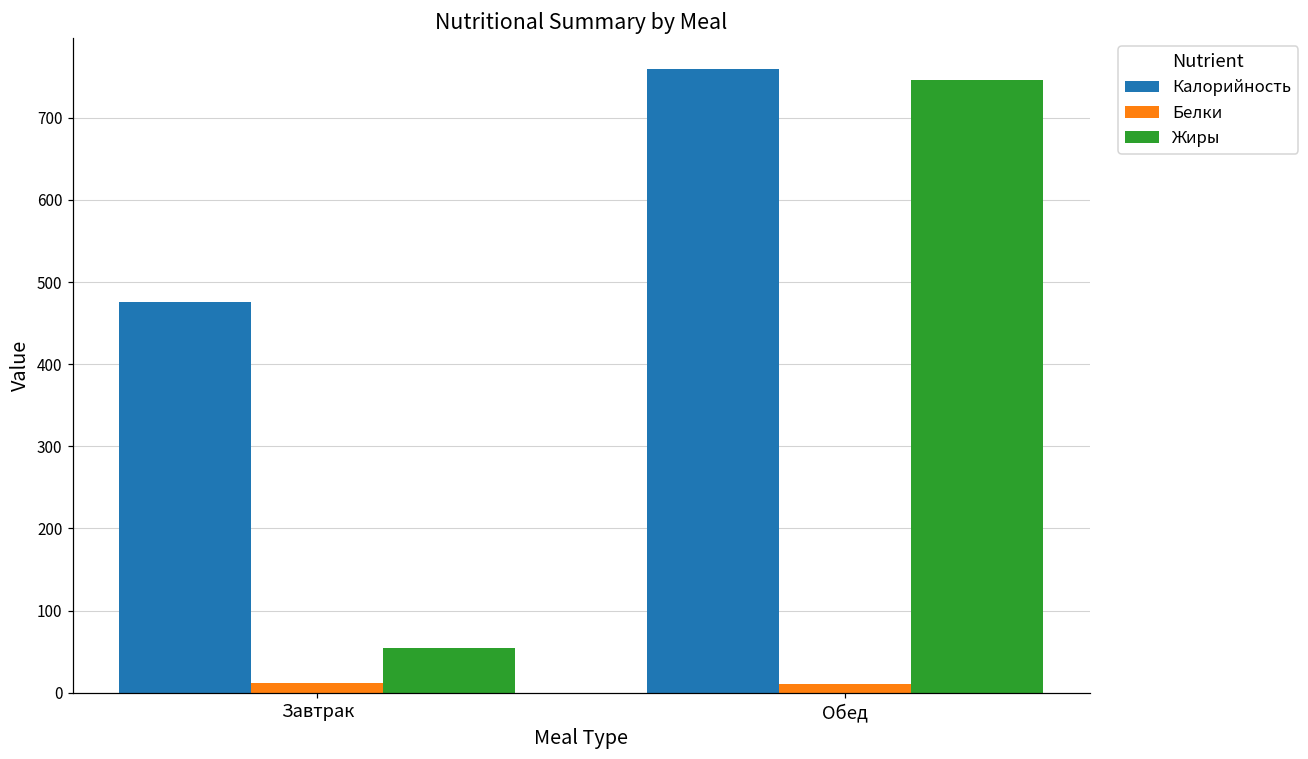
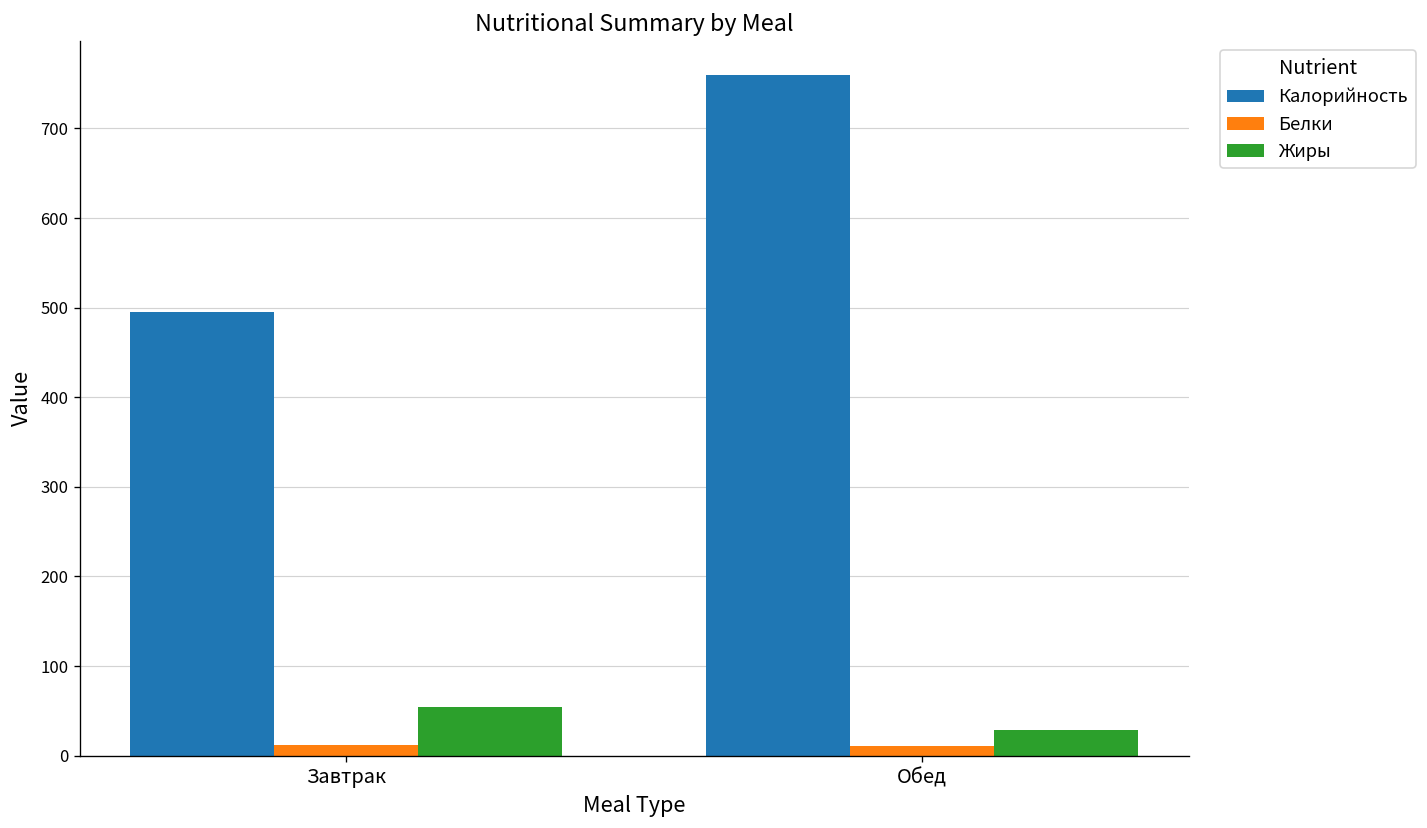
  {
    "Калорийность": {
-     "Завтрак": 480,
+     "Завтрак": 500,
      "Обед": 760
    },
    "Белки": {
      "Завтрак": 10,
      "Обед": 10
    },
    "Жиры": {
      "Завтрак": 50,
-     "Обед": 750
+     "Обед": 30
    }
  }
